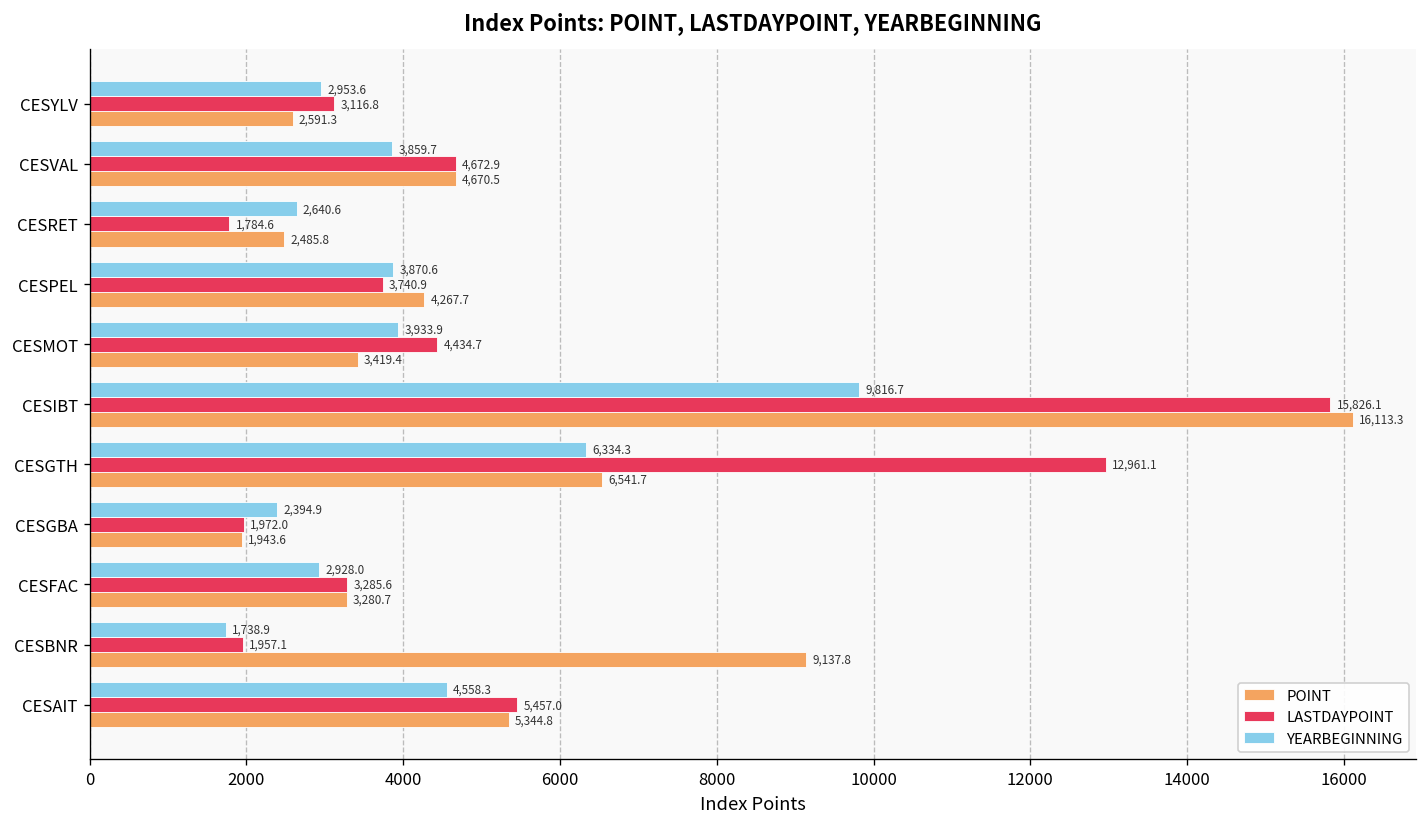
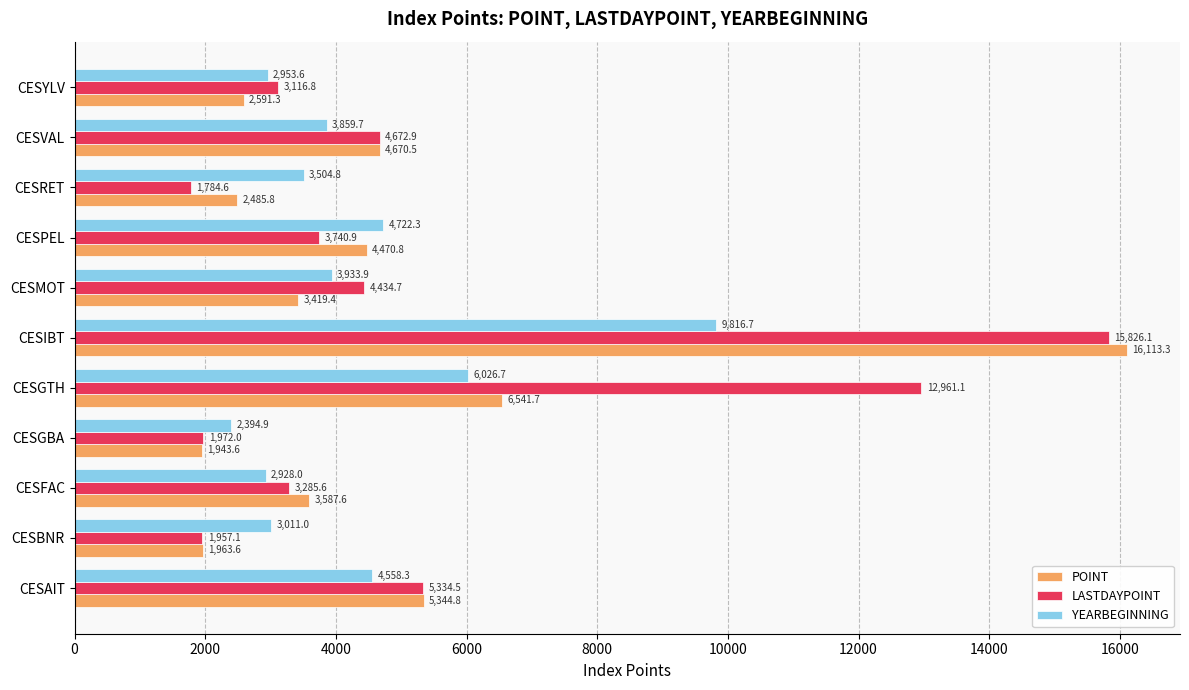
  {
    "POINT": {
      "CESYLV": "2,591.3",
      "CESVAL": "4,670.5",
      "CESRET": "2,485.8",
-     "CESPEL": "4,267.7",
+     "CESPEL": "4,470.8",
      "CESMOT": "3,419.4",
      "CESIBT": "16,113.3",
      "CESGTH": "6,541.7",
      "CESGBA": "1,943.6",
-     "CESFAC": "3,280.7",
-     "CESBNR": "9,137.8",
+     "CESFAC": "3,587.6",
+     "CESBNR": "1,963.6",
      "CESAIT": "5,344.8"
    },
    "LASTDAYPOINT": {
      "CESYLV": "3,116.8",
      "CESVAL": "4,672.9",
      "CESRET": "1,784.6",
      "CESPEL": "3,740.9",
      "CESMOT": "4,434.7",
      "CESIBT": "15,826.1",
      "CESGTH": "12,961.1",
      "CESGBA": "1,972.0",
      "CESFAC": "3,285.6",
      "CESBNR": "1,957.1",
-     "CESAIT": "5,457.0"
+     "CESAIT": "5,334.5"
    },
    "YEARBEGINNING": {
      "CESYLV": "2,953.6",
      "CESVAL": "3,859.7",
-     "CESRET": "2,640.6",
-     "CESPEL": "3,870.6",
+     "CESRET": "3,504.8",
+     "CESPEL": "4,722.3",
      "CESMOT": "3,933.9",
      "CESIBT": "9,816.7",
-     "CESGTH": "6,334.3",
+     "CESGTH": "6,026.7",
      "CESGBA": "2,394.9",
      "CESFAC": "2,928.0",
-     "CESBNR": "1,738.9",
+     "CESBNR": "3,011.0",
      "CESAIT": "4,558.3"
    }
  }
